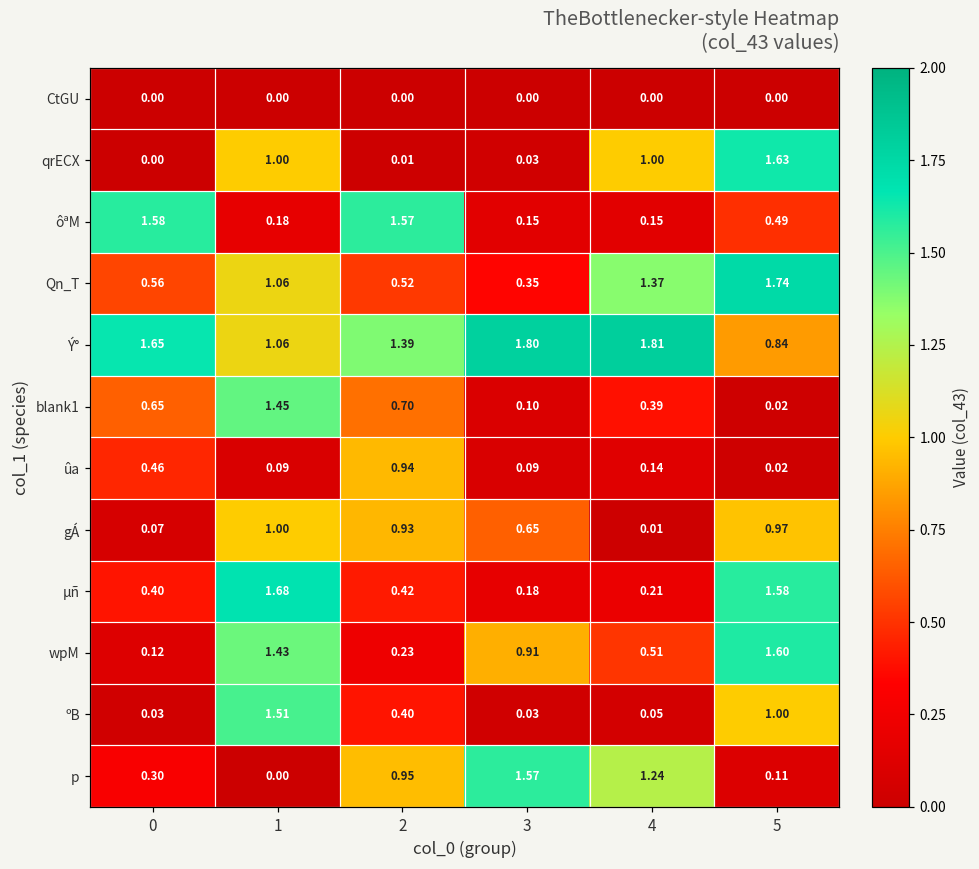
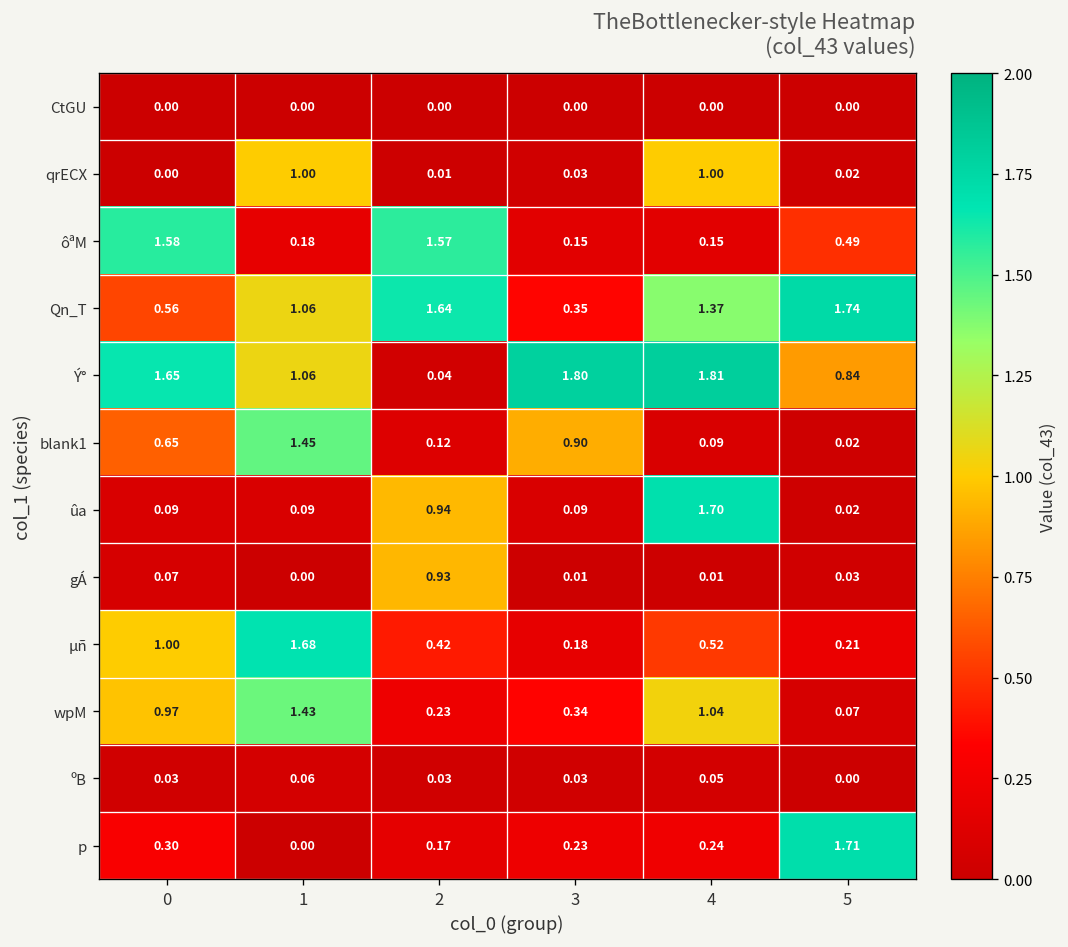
  {
    "CtGU": {
      "0": 0.00,
      "1": 0.00,
      "2": 0.00,
      "3": 0.00,
      "4": 0.00,
      "5": 0.00
    },
    "qrECX": {
      "0": 0.00,
      "1": 1.00,
      "2": 0.01,
      "3": 0.03,
      "4": 1.00,
-     "5": 1.63
+     "5": 0.02
    },
    "ôªM": {
      "0": 1.58,
      "1": 0.18,
      "2": 1.57,
      "3": 0.15,
      "4": 0.15,
      "5": 0.49
    },
    "Qn_T": {
      "0": 0.56,
      "1": 1.06,
-     "2": 0.52,
+     "2": 1.64,
      "3": 0.35,
      "4": 1.37,
      "5": 1.74
    },
    "Ý°": {
      "0": 1.65,
      "1": 1.06,
-     "2": 1.39,
+     "2": 0.04,
      "3": 1.80,
      "4": 1.81,
      "5": 0.84
    },
    "blank1": {
      "0": 0.65,
      "1": 1.45,
-     "2": 0.70,
-     "3": 0.10,
-     "4": 0.39,
+     "2": 0.12,
+     "3": 0.90,
+     "4": 0.09,
      "5": 0.02
    },
    "ûa": {
-     "0": 0.46,
+     "0": 0.09,
      "1": 0.09,
      "2": 0.94,
      "3": 0.09,
-     "4": 0.14,
+     "4": 1.70,
      "5": 0.02
    },
    "gÁ": {
      "0": 0.07,
-     "1": 1.00,
+     "1": 0.00,
      "2": 0.93,
-     "3": 0.65,
+     "3": 0.01,
      "4": 0.01,
-     "5": 0.97
+     "5": 0.03
    },
    "µñ": {
-     "0": 0.40,
+     "0": 1.00,
      "1": 1.68,
      "2": 0.42,
      "3": 0.18,
-     "4": 0.21,
-     "5": 1.58
+     "4": 0.52,
+     "5": 0.21
    },
    "wpM": {
-     "0": 0.12,
+     "0": 0.97,
      "1": 1.43,
      "2": 0.23,
-     "3": 0.91,
-     "4": 0.51,
-     "5": 1.60
+     "3": 0.34,
+     "4": 1.04,
+     "5": 0.07
    },
    "ºB": {
      "0": 0.03,
-     "1": 1.51,
-     "2": 0.40,
+     "1": 0.06,
+     "2": 0.03,
      "3": 0.03,
      "4": 0.05,
-     "5": 1.00
+     "5": 0.00
    },
    "p": {
      "0": 0.30,
      "1": 0.00,
-     "2": 0.95,
-     "3": 1.57,
-     "4": 1.24,
-     "5": 0.11
+     "2": 0.17,
+     "3": 0.23,
+     "4": 0.24,
+     "5": 1.71
    }
  }
